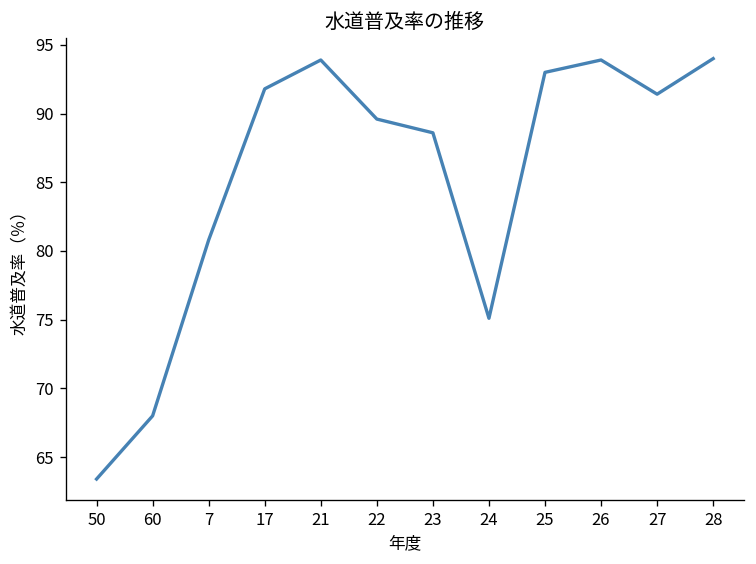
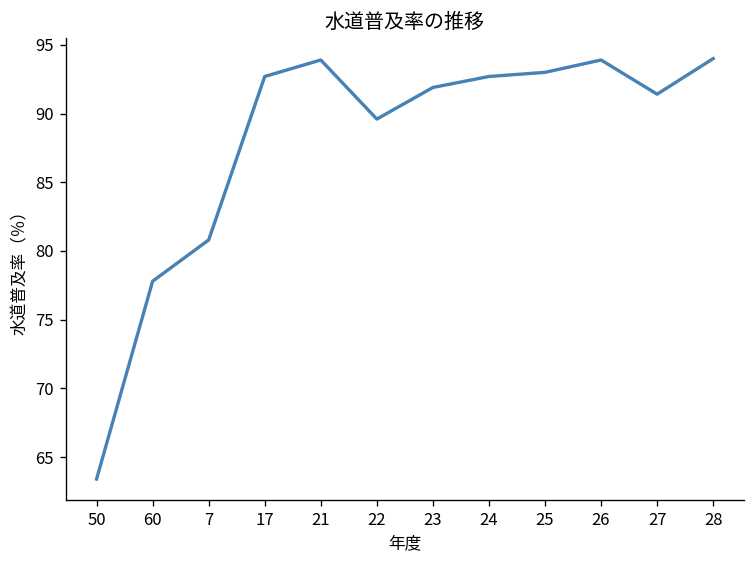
  {
    "50": 63.4,
-   "60": 68.0,
+   "60": 77.8,
    "7": 80.8,
-   "17": 91.8,
+   "17": 92.7,
    "21": 93.9,
    "22": 89.6,
-   "23": 88.6,
-   "24": 75.1,
+   "23": 91.9,
+   "24": 92.7,
    "25": 93.0,
    "26": 93.9,
    "27": 91.4,
    "28": 94.0
  }
